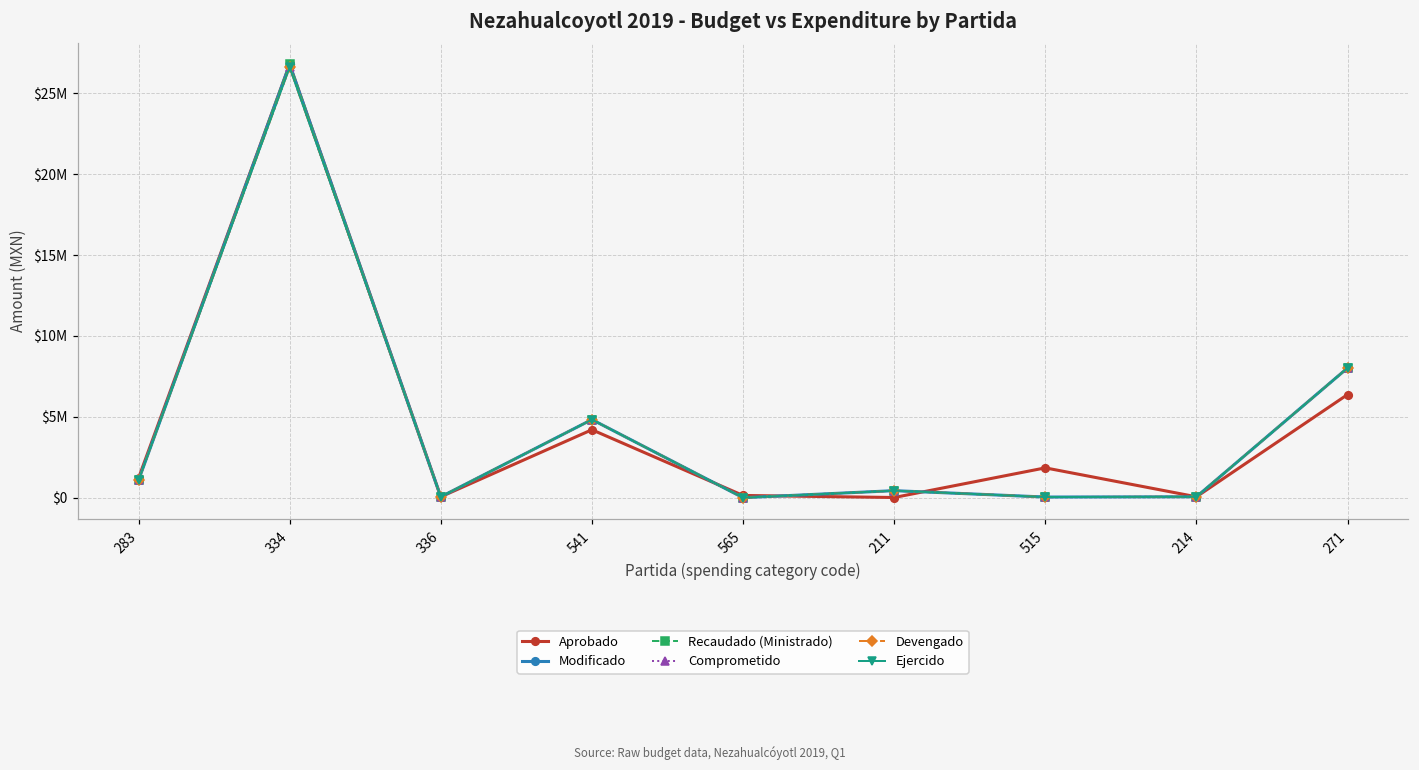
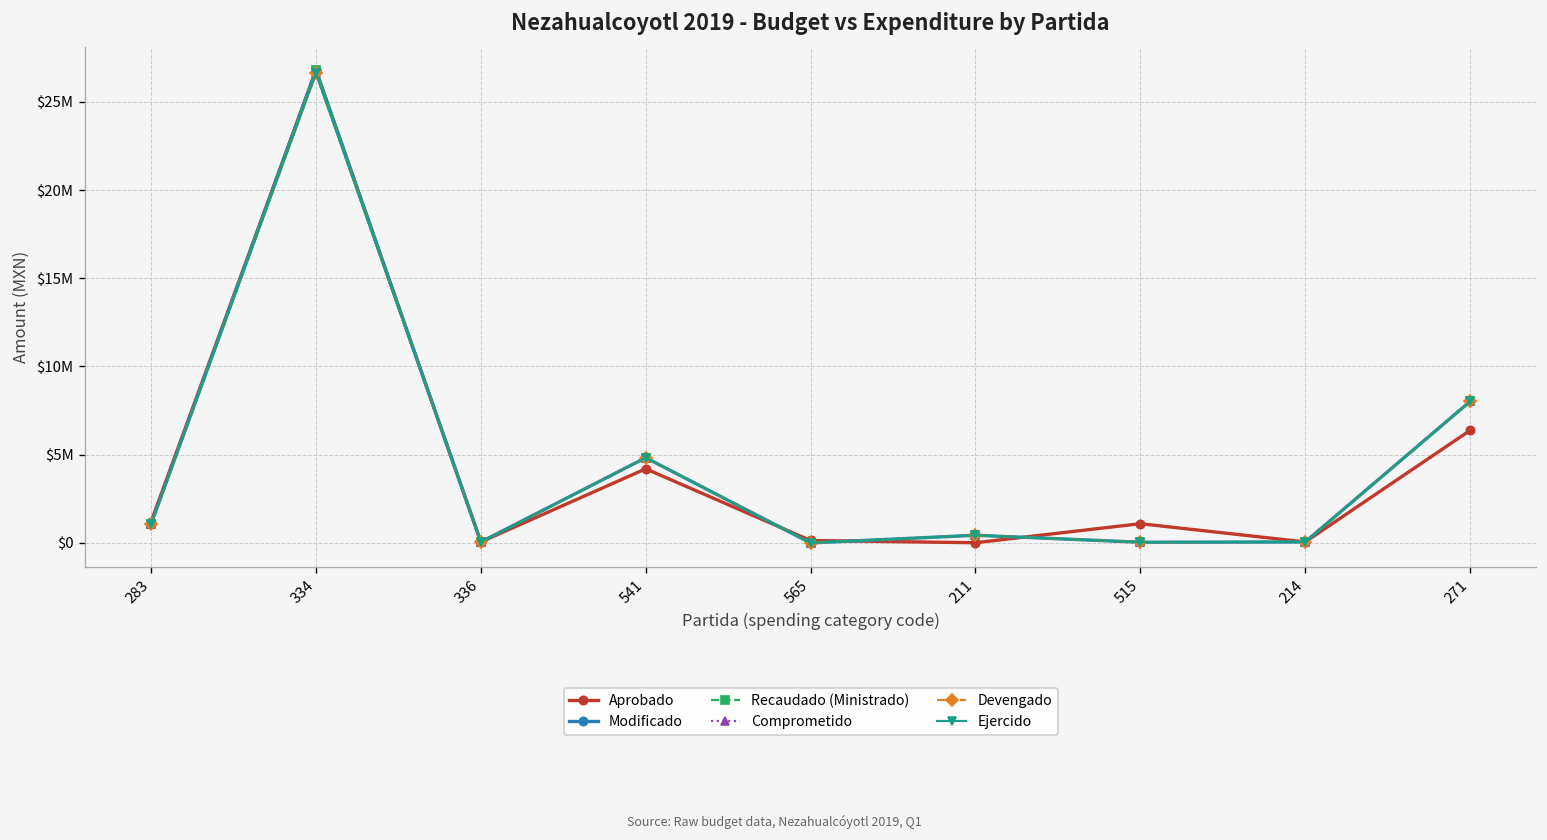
  {
    "Aprobado": {
      "541": "$4200000",
      "211": "$0",
-     "515": "$1800000",
+     "515": "$1100000",
      "271": "$6400000"
    }
  }
